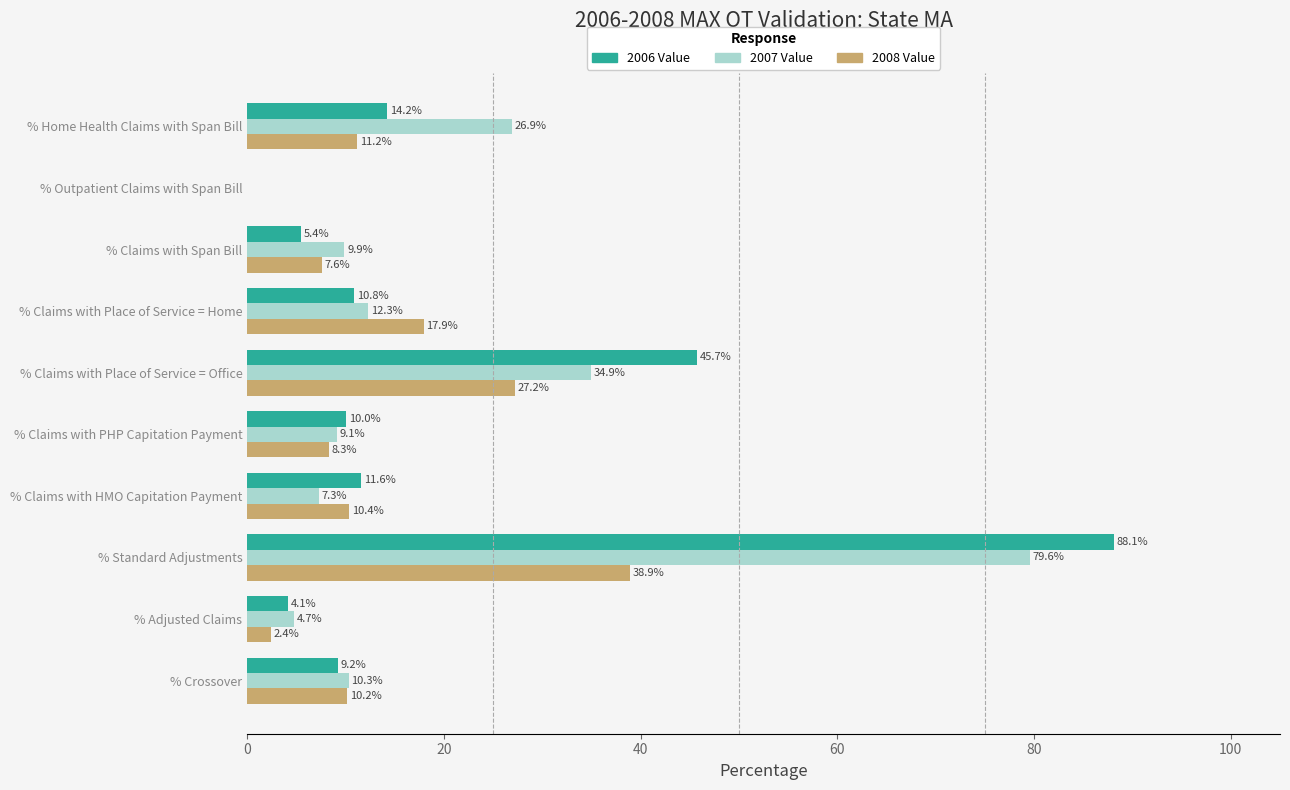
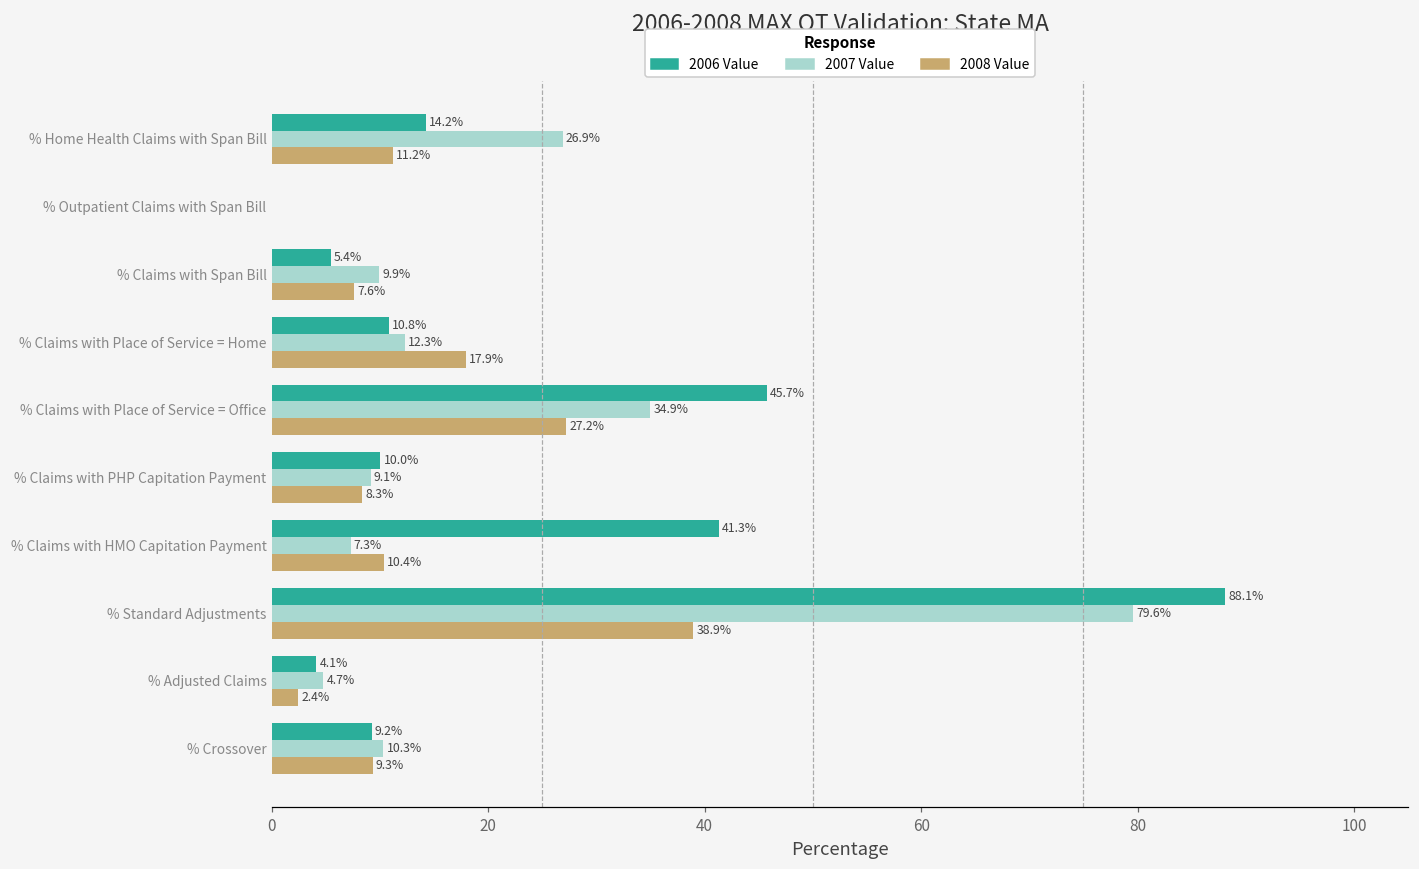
  {
    "2006 Value": {
      "% Home Health Claims with Span Bill": "14.2%",
      "% Claims with Span Bill": "5.4%",
      "% Claims with Place of Service = Home": "10.8%",
      "% Claims with Place of Service = Office": "45.7%",
      "% Claims with PHP Capitation Payment": "10.0%",
-     "% Claims with HMO Capitation Payment": "11.6%",
+     "% Claims with HMO Capitation Payment": "41.3%",
      "% Standard Adjustments": "88.1%",
      "% Adjusted Claims": "4.1%",
      "% Crossover": "9.2%"
    },
    "2007 Value": {
      "% Home Health Claims with Span Bill": "26.9%",
      "% Claims with Span Bill": "9.9%",
      "% Claims with Place of Service = Home": "12.3%",
      "% Claims with Place of Service = Office": "34.9%",
      "% Claims with PHP Capitation Payment": "9.1%",
      "% Claims with HMO Capitation Payment": "7.3%",
      "% Standard Adjustments": "79.6%",
      "% Adjusted Claims": "4.7%",
      "% Crossover": "10.3%"
    },
    "2008 Value": {
      "% Home Health Claims with Span Bill": "11.2%",
      "% Claims with Span Bill": "7.6%",
      "% Claims with Place of Service = Home": "17.9%",
      "% Claims with Place of Service = Office": "27.2%",
      "% Claims with PHP Capitation Payment": "8.3%",
      "% Claims with HMO Capitation Payment": "10.4%",
      "% Standard Adjustments": "38.9%",
      "% Adjusted Claims": "2.4%",
-     "% Crossover": "10.2%"
+     "% Crossover": "9.3%"
    }
  }
